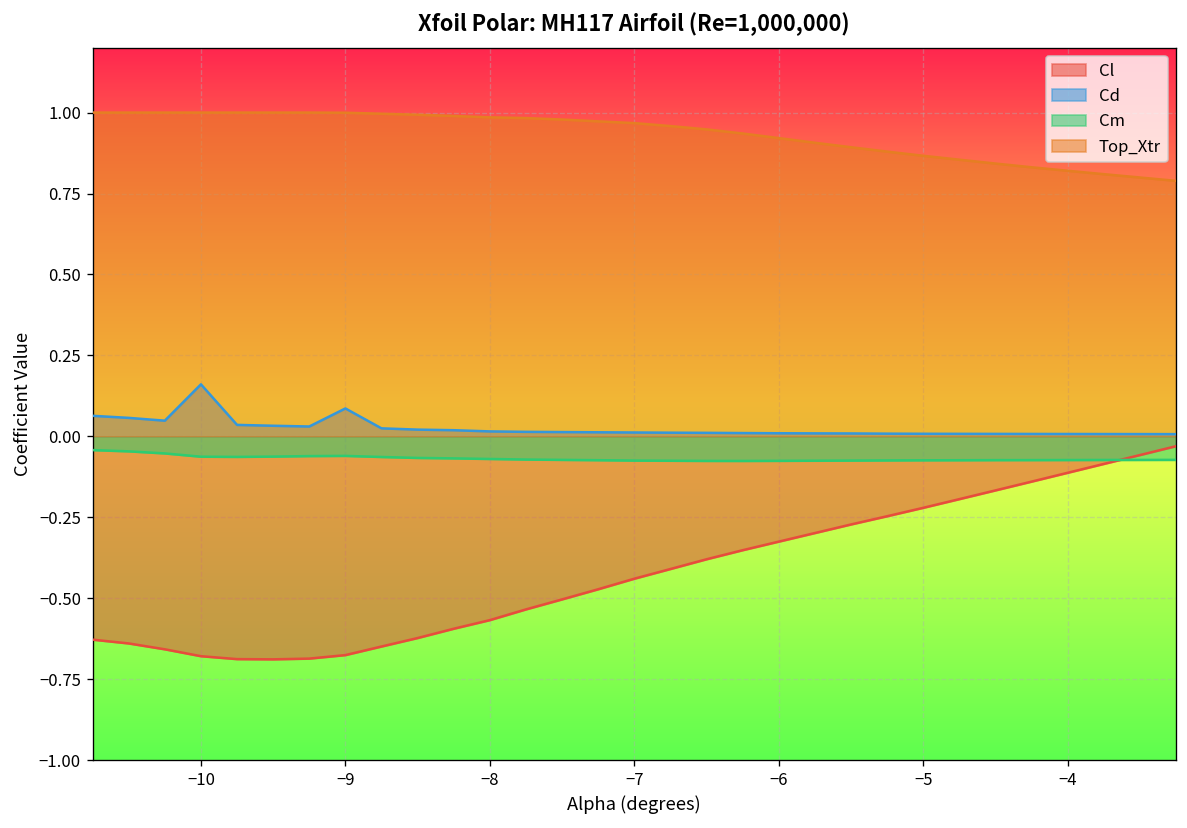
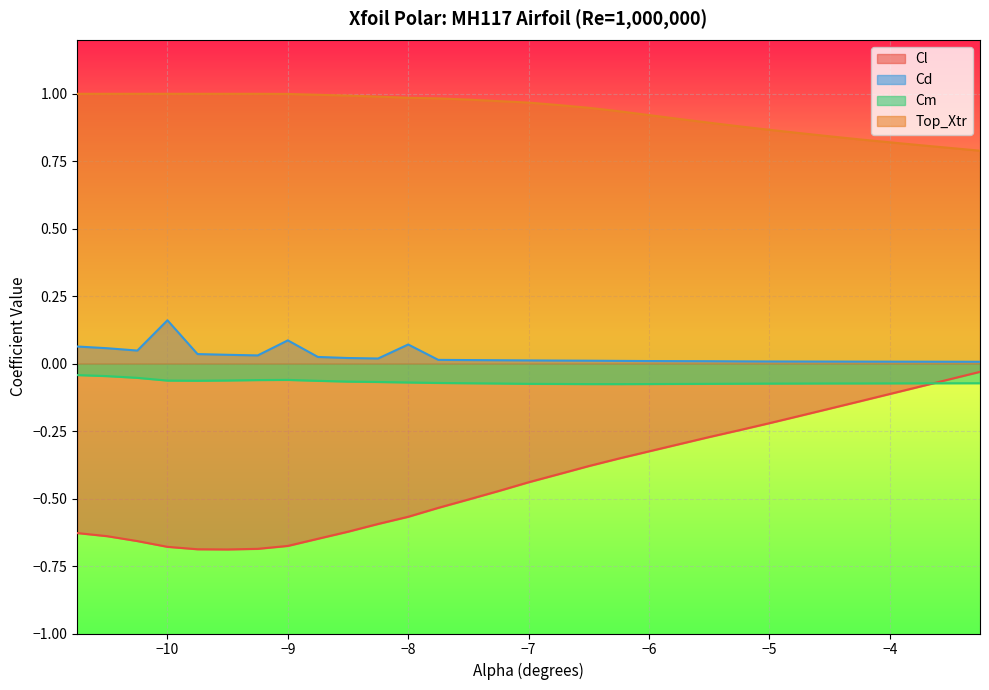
  {
    "Cd": {
      "−10": 0.16,
      "−9": 0.09,
-     "−8": 0.02,
+     "−8": 0.07,
      "−7": 0.01,
      "−6": 0.01
    }
  }
